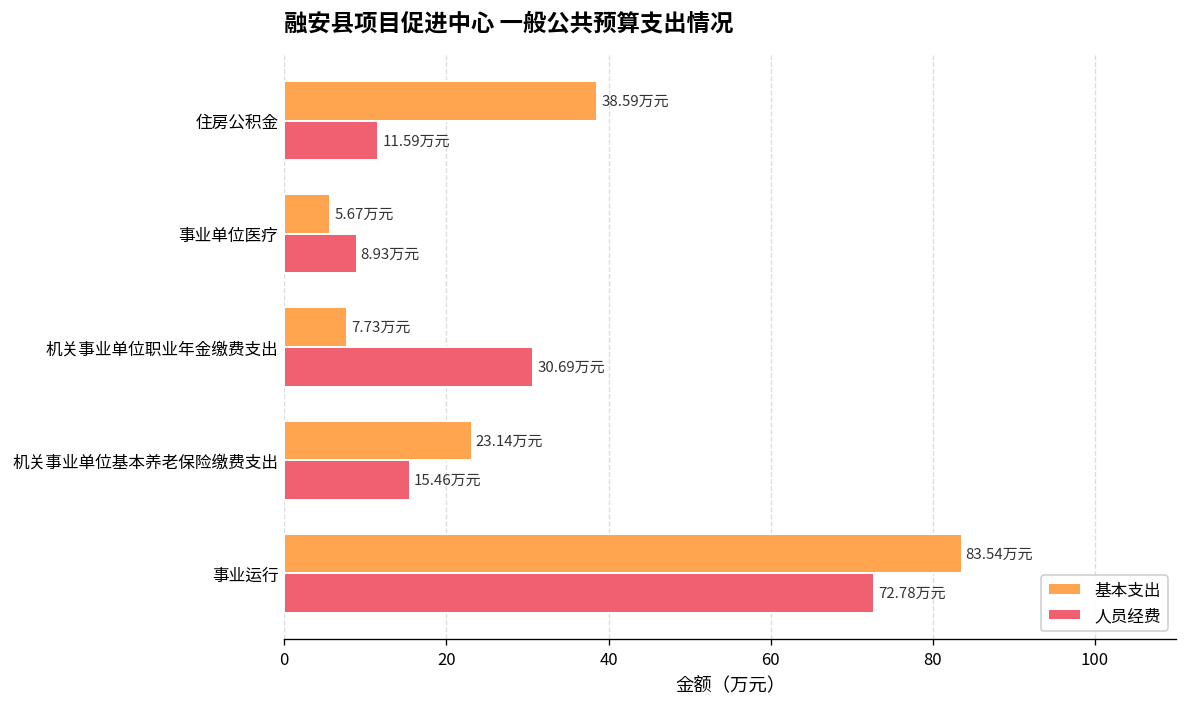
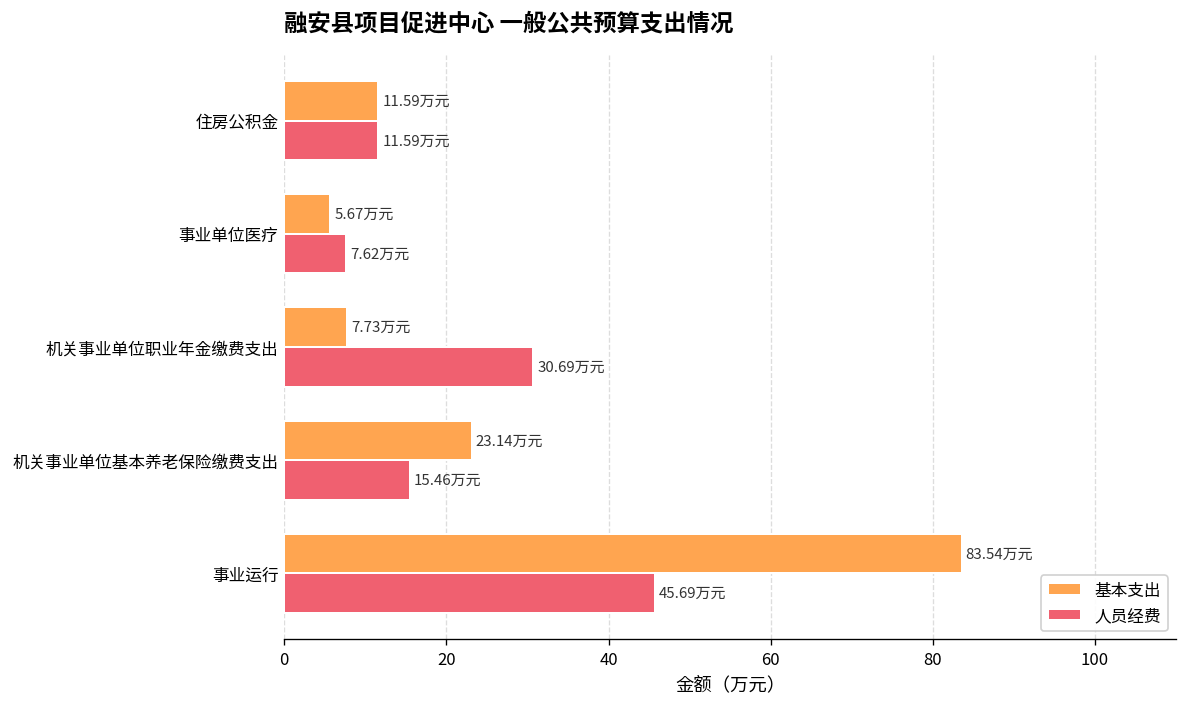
  {
    "基本支出": {
-     "住房公积金": 38.59,
+     "住房公积金": 11.59,
      "事业单位医疗": 5.67,
      "机关事业单位职业年金缴费支出": 7.73,
      "机关事业单位基本养老保险缴费支出": 23.14,
      "事业运行": 83.54
    },
    "人员经费": {
      "住房公积金": 11.59,
-     "事业单位医疗": 8.93,
+     "事业单位医疗": 7.62,
      "机关事业单位职业年金缴费支出": 30.69,
      "机关事业单位基本养老保险缴费支出": 15.46,
-     "事业运行": 72.78
+     "事业运行": 45.69
    }
  }
